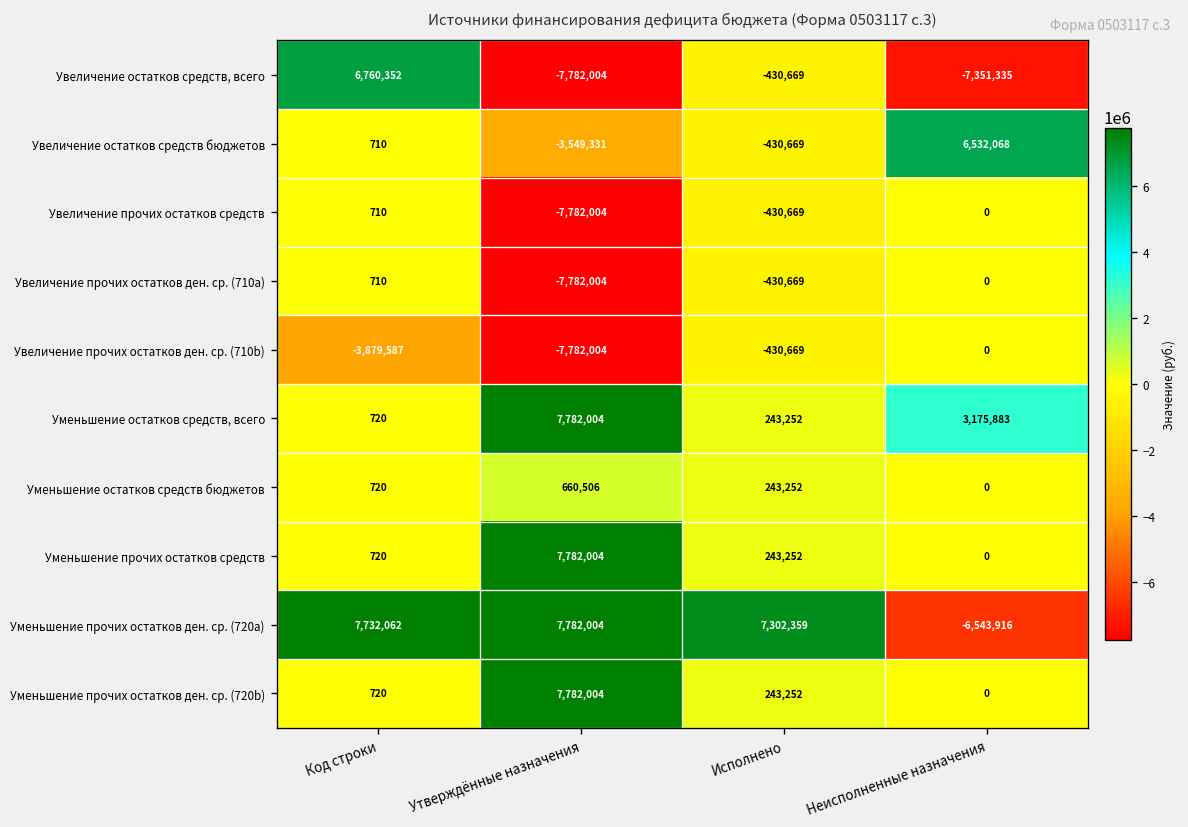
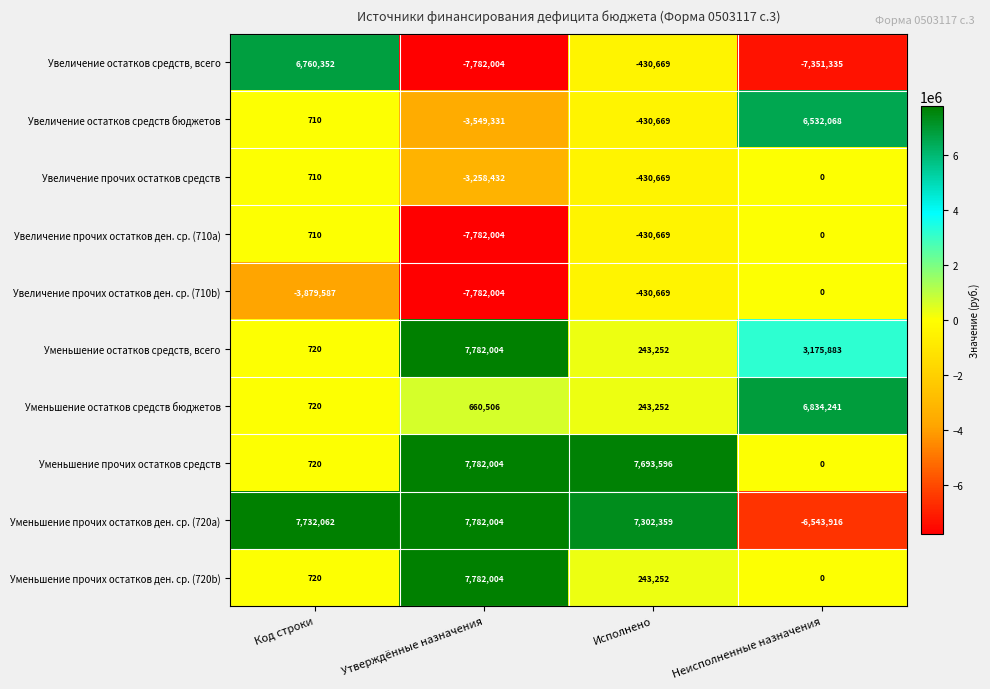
  {
    "Увеличение остатков средств, всего": {
      "Код строки": "6,760,352",
      "Утверждённые назначения": "-7,782,004",
      "Исполнено": "-430,669",
      "Неисполненные назначения": "-7,351,335"
    },
    "Увеличение остатков средств бюджетов": {
      "Код строки": "710",
      "Утверждённые назначения": "-3,549,331",
      "Исполнено": "-430,669",
      "Неисполненные назначения": "6,532,068"
    },
    "Увеличение прочих остатков средств": {
      "Код строки": "710",
-     "Утверждённые назначения": "-7,782,004",
+     "Утверждённые назначения": "-3,258,432",
      "Исполнено": "-430,669",
      "Неисполненные назначения": "0"
    },
    "Увеличение прочих остатков ден. ср. (710a)": {
      "Код строки": "710",
      "Утверждённые назначения": "-7,782,004",
      "Исполнено": "-430,669",
      "Неисполненные назначения": "0"
    },
    "Увеличение прочих остатков ден. ср. (710b)": {
      "Код строки": "-3,879,587",
      "Утверждённые назначения": "-7,782,004",
      "Исполнено": "-430,669",
      "Неисполненные назначения": "0"
    },
    "Уменьшение остатков средств, всего": {
      "Код строки": "720",
      "Утверждённые назначения": "7,782,004",
      "Исполнено": "243,252",
      "Неисполненные назначения": "3,175,883"
    },
    "Уменьшение остатков средств бюджетов": {
      "Код строки": "720",
      "Утверждённые назначения": "660,506",
      "Исполнено": "243,252",
-     "Неисполненные назначения": "0"
+     "Неисполненные назначения": "6,834,241"
    },
    "Уменьшение прочих остатков средств": {
      "Код строки": "720",
      "Утверждённые назначения": "7,782,004",
-     "Исполнено": "243,252",
+     "Исполнено": "7,693,596",
      "Неисполненные назначения": "0"
    },
    "Уменьшение прочих остатков ден. ср. (720a)": {
      "Код строки": "7,732,062",
      "Утверждённые назначения": "7,782,004",
      "Исполнено": "7,302,359",
      "Неисполненные назначения": "-6,543,916"
    },
    "Уменьшение прочих остатков ден. ср. (720b)": {
      "Код строки": "720",
      "Утверждённые назначения": "7,782,004",
      "Исполнено": "243,252",
      "Неисполненные назначения": "0"
    }
  }
